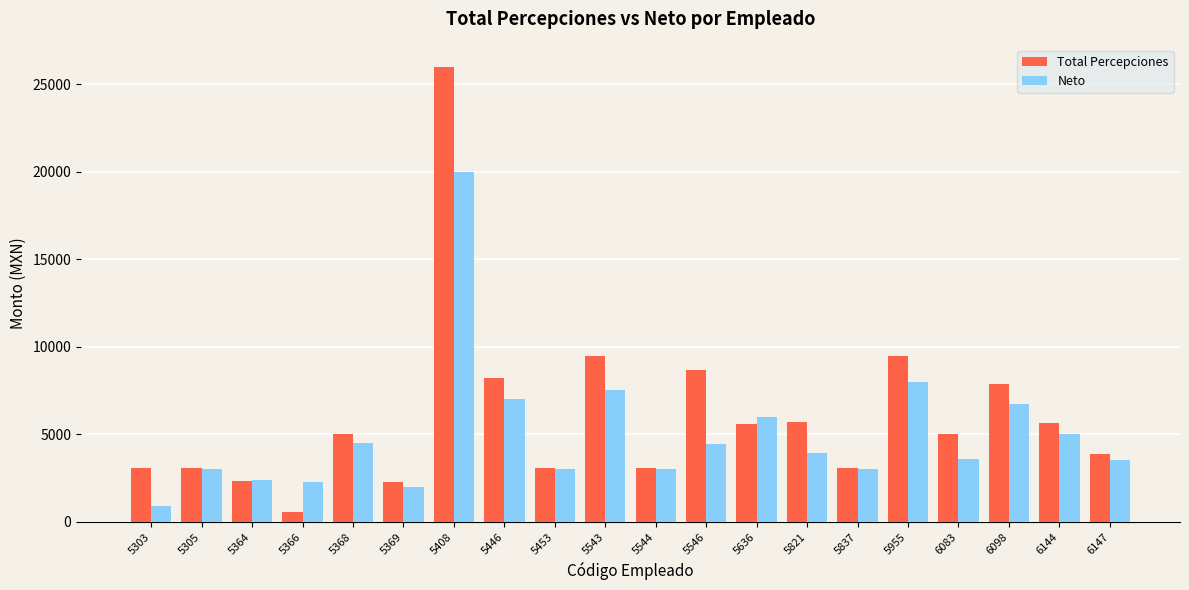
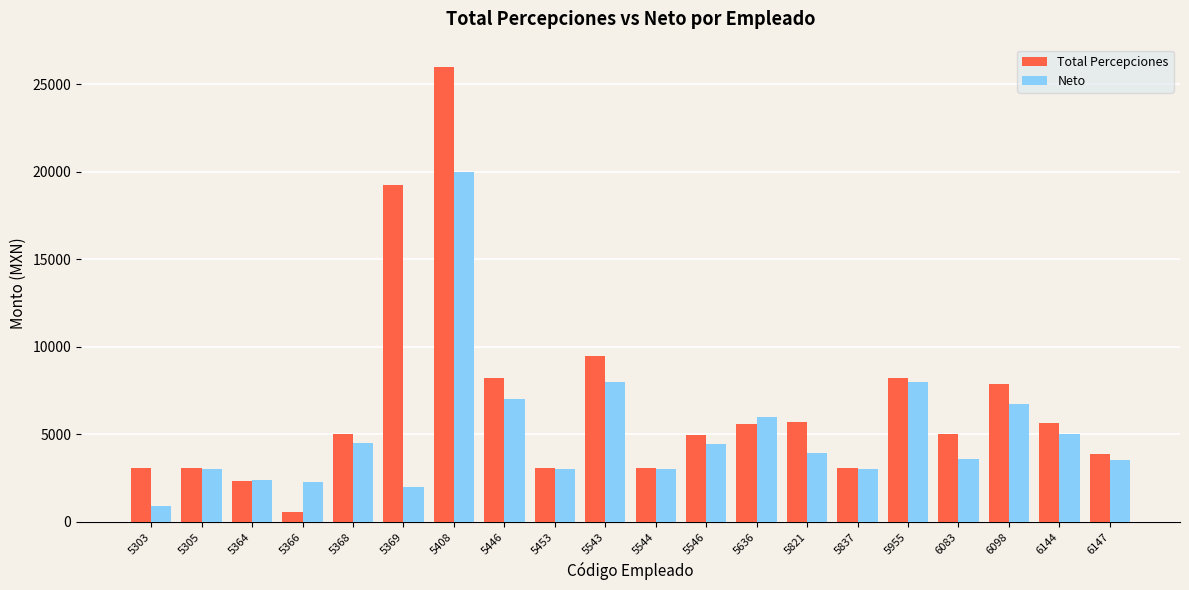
  {
    "Total Percepciones": {
      "5303": 3100,
      "5305": 3100,
      "5364": 2300,
      "5366": 600,
      "5368": 5000,
-     "5369": 2300,
+     "5369": 19300,
      "5408": 26000,
      "5446": 8200,
      "5453": 3100,
      "5543": 9500,
      "5544": 3100,
-     "5546": 8700,
+     "5546": 5000,
      "5636": 5600,
      "5821": 5700,
      "5837": 3100,
-     "5955": 9500,
+     "5955": 8200,
      "6083": 5000,
      "6098": 7900,
      "6144": 5700,
      "6147": 3900
    },
    "Neto": {
      "5303": 900,
      "5305": 3000,
      "5364": 2400,
      "5366": 2300,
      "5368": 4500,
      "5369": 2000,
      "5408": 20000,
      "5446": 7000,
      "5453": 3000,
-     "5543": 7500,
+     "5543": 8000,
      "5544": 3000,
      "5546": 4500,
      "5636": 6000,
      "5821": 3900,
      "5837": 3000,
      "5955": 8000,
      "6083": 3600,
      "6098": 6800,
      "6144": 5000,
      "6147": 3600
    }
  }
